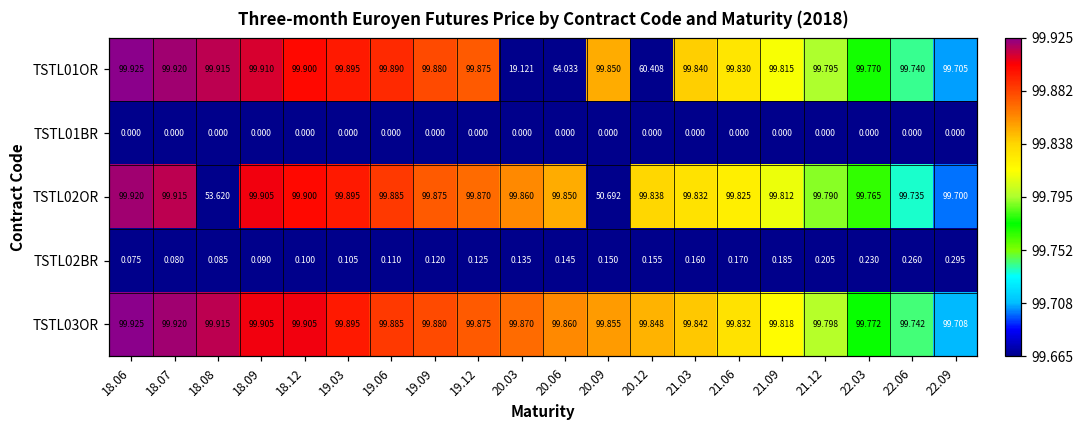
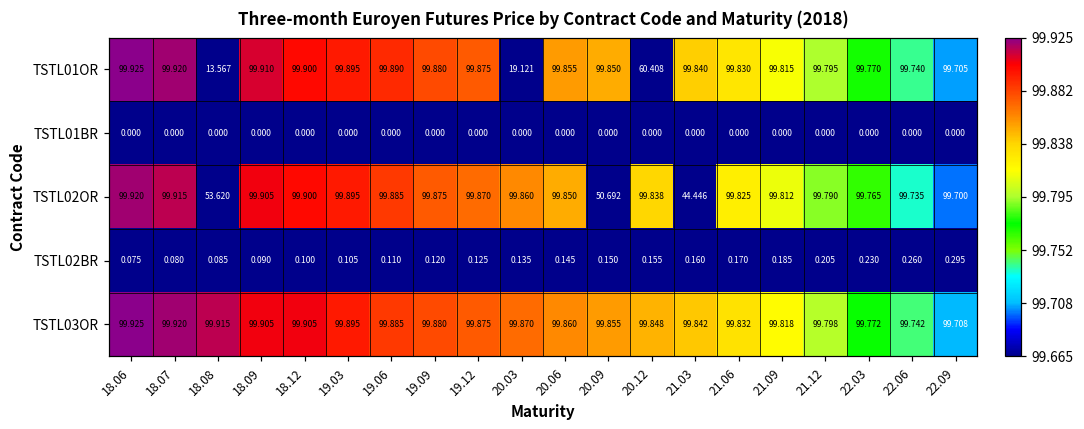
  {
    "TSTL01OR": {
      "18.06": 99.925,
      "18.07": 99.920,
-     "18.08": 99.915,
+     "18.08": 13.567,
      "18.09": 99.910,
      "18.12": 99.900,
      "19.03": 99.895,
      "19.06": 99.890,
      "19.09": 99.880,
      "19.12": 99.875,
      "20.03": 19.121,
-     "20.06": 64.033,
+     "20.06": 99.855,
      "20.09": 99.850,
      "20.12": 60.408,
      "21.03": 99.840,
      "21.06": 99.830,
      "21.09": 99.815,
      "21.12": 99.795,
      "22.03": 99.770,
      "22.06": 99.740,
      "22.09": 99.705
    },
    "TSTL01BR": {
      "18.06": 0.000,
      "18.07": 0.000,
      "18.08": 0.000,
      "18.09": 0.000,
      "18.12": 0.000,
      "19.03": 0.000,
      "19.06": 0.000,
      "19.09": 0.000,
      "19.12": 0.000,
      "20.03": 0.000,
      "20.06": 0.000,
      "20.09": 0.000,
      "20.12": 0.000,
      "21.03": 0.000,
      "21.06": 0.000,
      "21.09": 0.000,
      "21.12": 0.000,
      "22.03": 0.000,
      "22.06": 0.000,
      "22.09": 0.000
    },
    "TSTL02OR": {
      "18.06": 99.920,
      "18.07": 99.915,
      "18.08": 53.620,
      "18.09": 99.905,
      "18.12": 99.900,
      "19.03": 99.895,
      "19.06": 99.885,
      "19.09": 99.875,
      "19.12": 99.870,
      "20.03": 99.860,
      "20.06": 99.850,
      "20.09": 50.692,
      "20.12": 99.838,
-     "21.03": 99.832,
+     "21.03": 44.446,
      "21.06": 99.825,
      "21.09": 99.812,
      "21.12": 99.790,
      "22.03": 99.765,
      "22.06": 99.735,
      "22.09": 99.700
    },
    "TSTL02BR": {
      "18.06": 0.075,
      "18.07": 0.080,
      "18.08": 0.085,
      "18.09": 0.090,
      "18.12": 0.100,
      "19.03": 0.105,
      "19.06": 0.110,
      "19.09": 0.120,
      "19.12": 0.125,
      "20.03": 0.135,
      "20.06": 0.145,
      "20.09": 0.150,
      "20.12": 0.155,
      "21.03": 0.160,
      "21.06": 0.170,
      "21.09": 0.185,
      "21.12": 0.205,
      "22.03": 0.230,
      "22.06": 0.260,
      "22.09": 0.295
    },
    "TSTL03OR": {
      "18.06": 99.925,
      "18.07": 99.920,
      "18.08": 99.915,
      "18.09": 99.905,
      "18.12": 99.905,
      "19.03": 99.895,
      "19.06": 99.885,
      "19.09": 99.880,
      "19.12": 99.875,
      "20.03": 99.870,
      "20.06": 99.860,
      "20.09": 99.855,
      "20.12": 99.848,
      "21.03": 99.842,
      "21.06": 99.832,
      "21.09": 99.818,
      "21.12": 99.798,
      "22.03": 99.772,
      "22.06": 99.742,
      "22.09": 99.708
    }
  }
